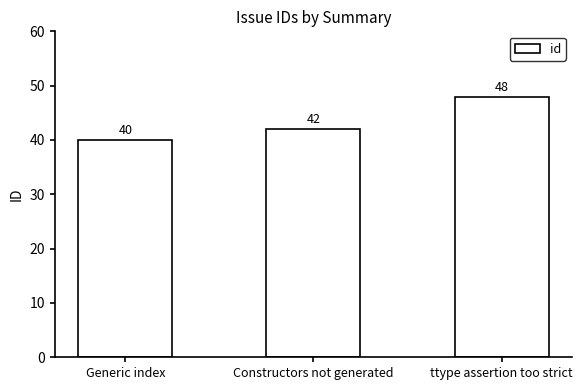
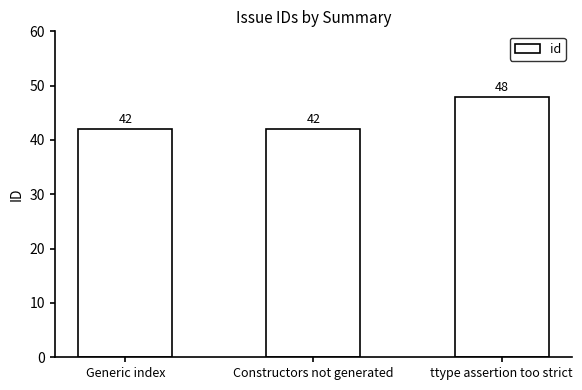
  {
-   "Generic index": 40,
+   "Generic index": 42,
    "Constructors not generated": 42,
    "ttype assertion too strict": 48
  }
